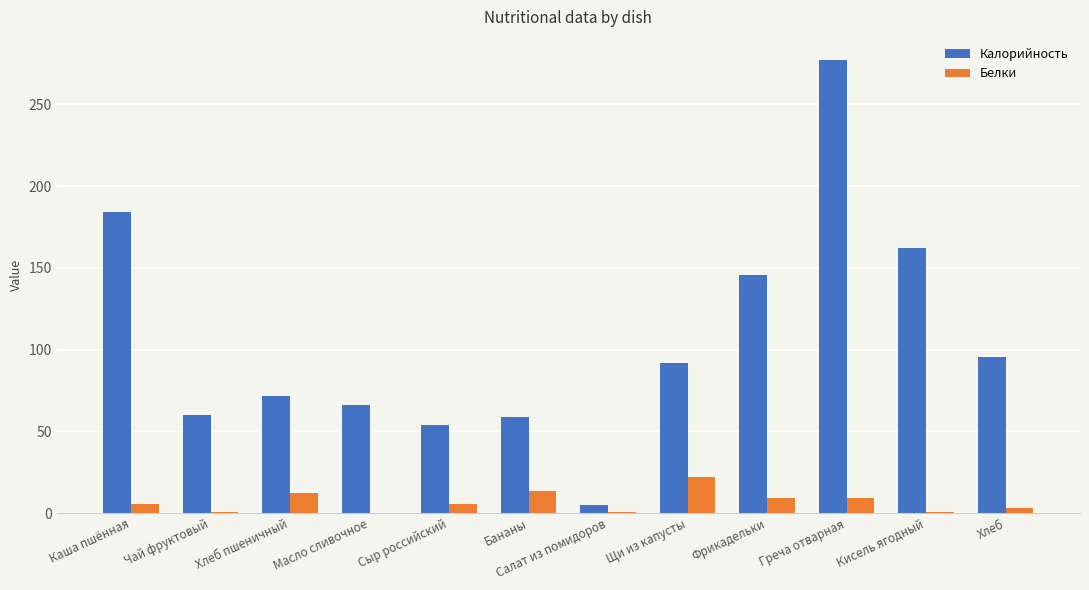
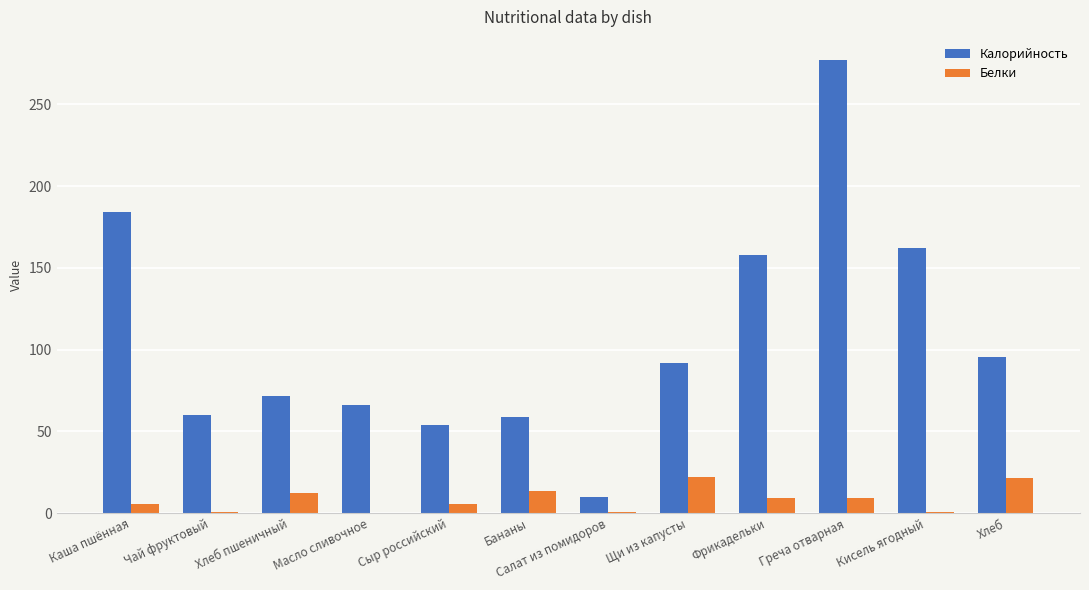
  {
    "Калорийность": {
      "Каша пшённая": 184,
      "Чай фруктовый": 60,
      "Хлеб пшеничный": 72,
      "Масло сливочное": 66,
      "Сыр российский": 54,
      "Бананы": 59,
-     "Салат из помидоров": 5,
+     "Салат из помидоров": 10,
      "Щи из капусты": 92,
-     "Фрикадельки": 145,
+     "Фрикадельки": 158,
      "Греча отварная": 278,
      "Кисель ягодный": 162,
      "Хлеб": 96
    },
    "Белки": {
      "Каша пшённая": 5,
      "Хлеб пшеничный": 12,
      "Сыр российский": 5,
      "Бананы": 13,
      "Щи из капусты": 22,
      "Фрикадельки": 9,
      "Греча отварная": 9,
-     "Хлеб": 3
+     "Хлеб": 22
    }
  }
